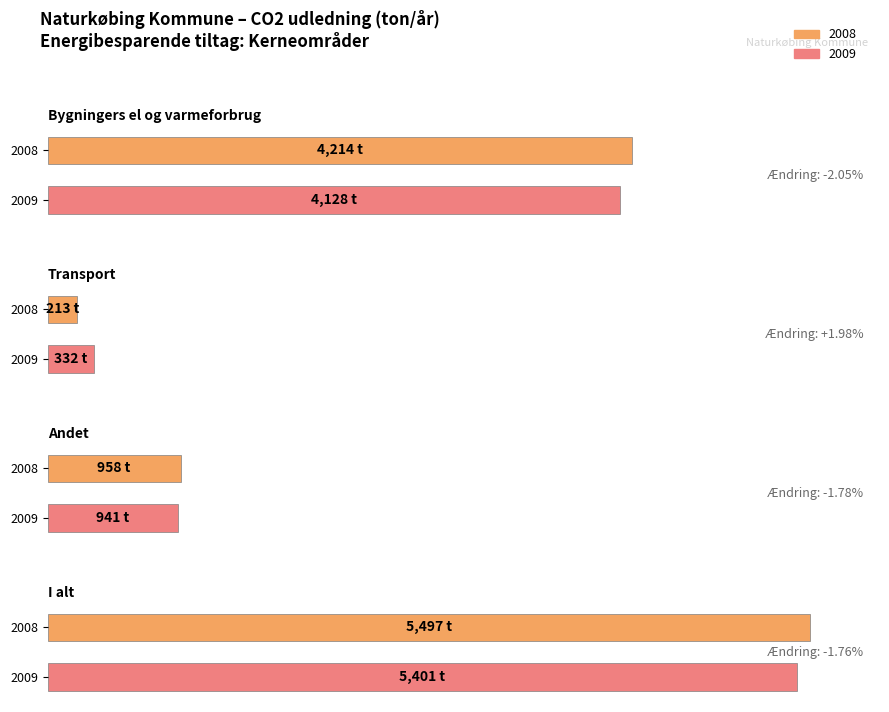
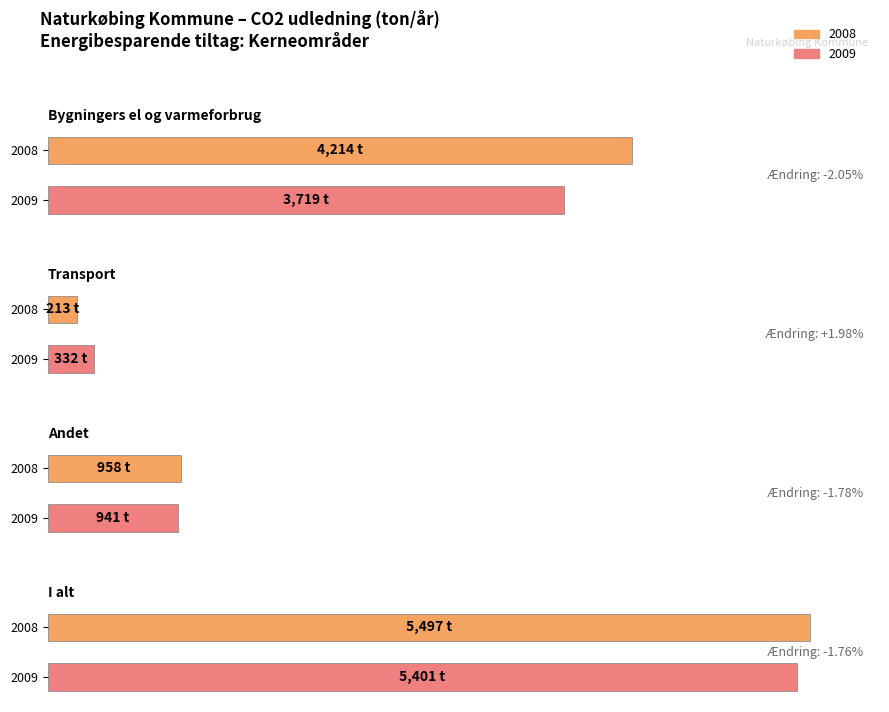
  {
    "Bygningers el og varmeforbrug": {
      "2008": "4,214",
-     "2009": "4,128"
+     "2009": "3,719"
    },
    "Transport": {
      "2008": "213",
      "2009": "332"
    },
    "Andet": {
      "2008": "958",
      "2009": "941"
    },
    "I alt": {
      "2008": "5,497",
      "2009": "5,401"
    }
  }
